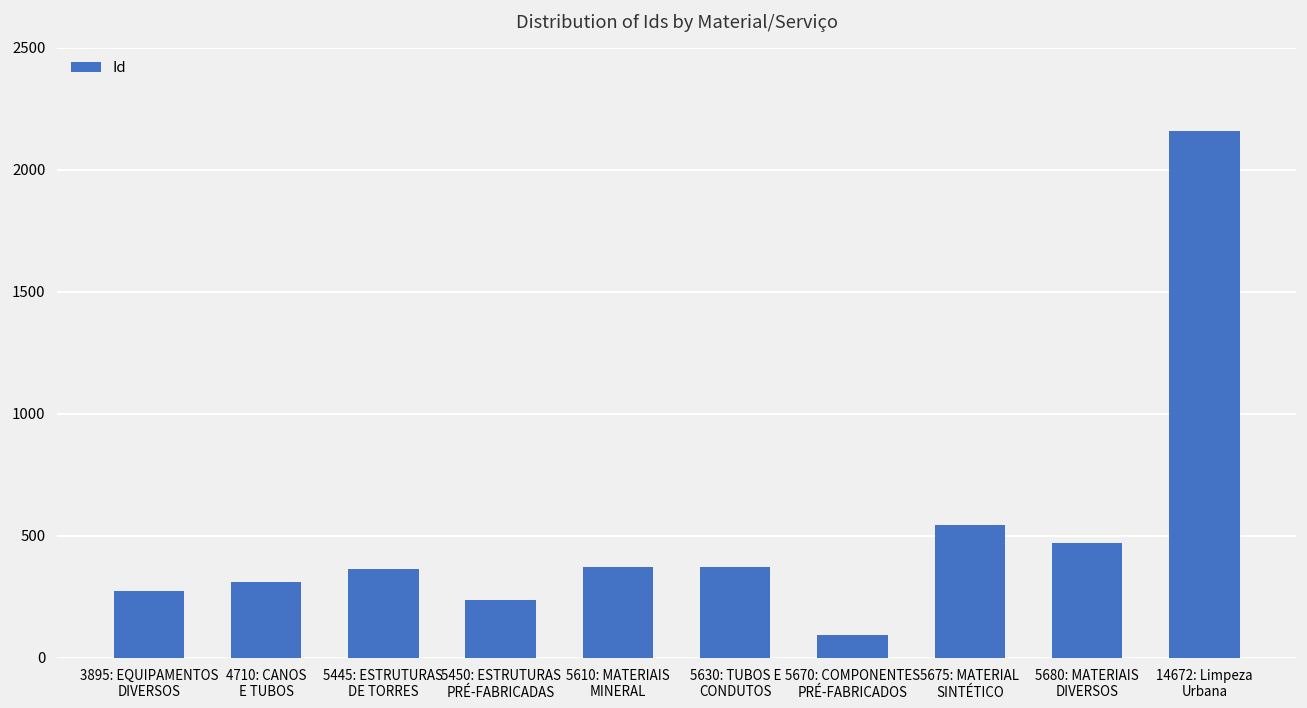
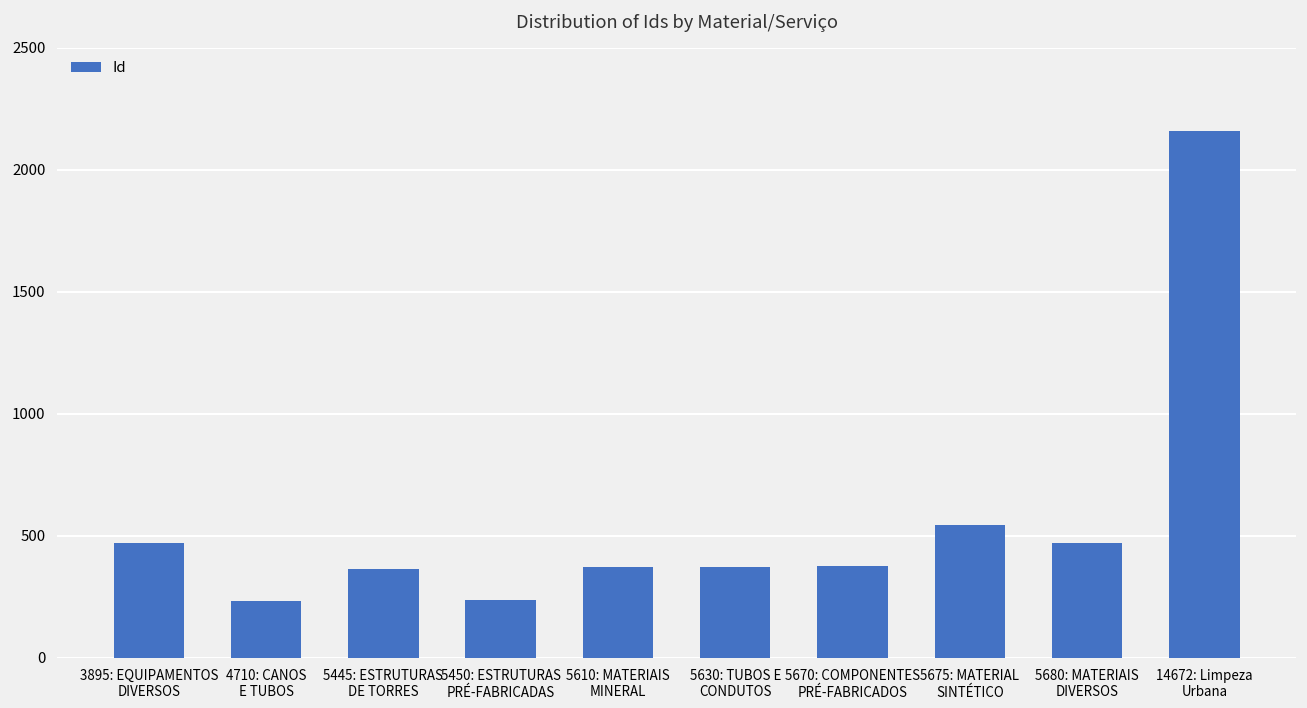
  {
-   "3895: EQUIPAMENTOS DIVERSOS": 270,
-   "4710: CANOS E TUBOS": 310,
+   "3895: EQUIPAMENTOS DIVERSOS": 470,
+   "4710: CANOS E TUBOS": 230,
    "5445: ESTRUTURAS DE TORRES": 370,
    "5450: ESTRUTURAS PRÉ-FABRICADAS": 240,
    "5610: MATERIAIS MINERAL": 370,
    "5630: TUBOS E CONDUTOS": 370,
-   "5670: COMPONENTES PRÉ-FABRICADOS": 90,
+   "5670: COMPONENTES PRÉ-FABRICADOS": 380,
    "5675: MATERIAL SINTÉTICO": 540,
    "5680: MATERIAIS DIVERSOS": 470,
    "14672: Limpeza Urbana": 2160
  }
